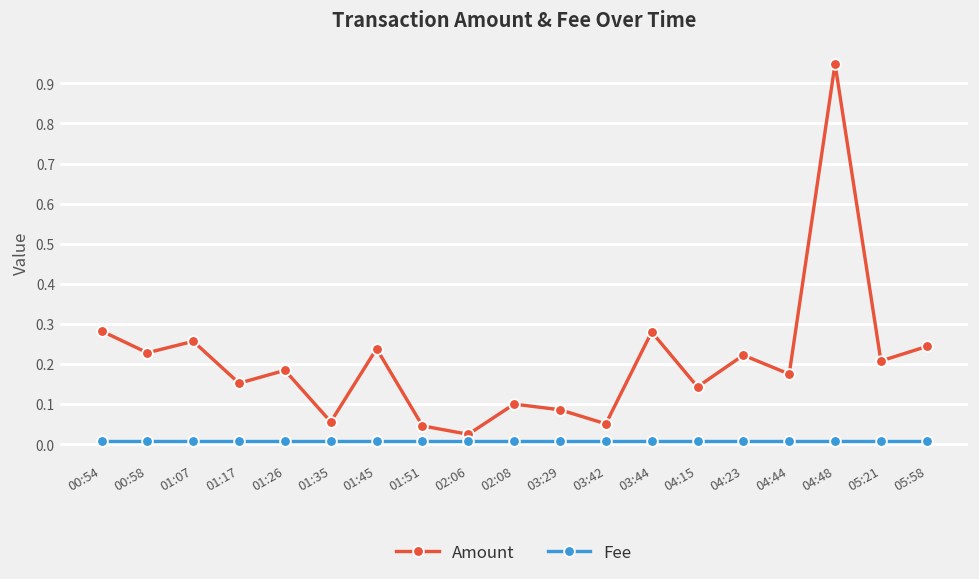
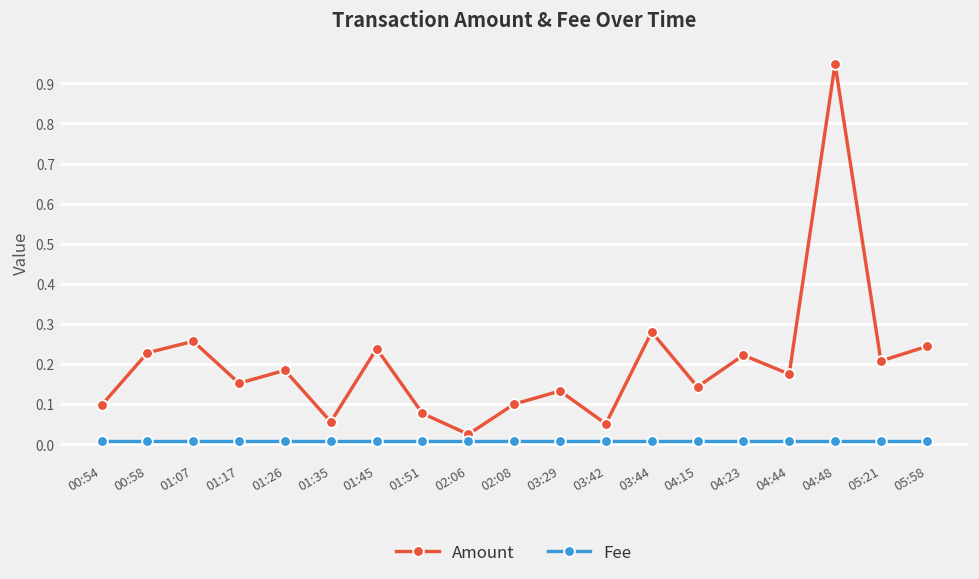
  {
    "Amount": {
-     "00:54": 0.28,
+     "00:54": 0.10,
      "00:58": 0.23,
      "01:07": 0.26,
      "01:17": 0.15,
      "01:26": 0.18,
      "01:35": 0.06,
      "01:45": 0.24,
-     "01:51": 0.05,
+     "01:51": 0.08,
      "02:06": 0.02,
      "02:08": 0.10,
-     "03:29": 0.09,
+     "03:29": 0.13,
      "03:42": 0.05,
      "03:44": 0.28,
      "04:15": 0.14,
      "04:23": 0.22,
      "04:44": 0.17,
      "04:48": 0.95,
      "05:21": 0.21,
      "05:58": 0.24
    },
    "Fee": {
      "00:54": 0.01,
      "00:58": 0.01,
      "01:07": 0.01,
      "01:17": 0.01,
      "01:26": 0.01,
      "01:35": 0.01,
      "01:45": 0.01,
      "01:51": 0.01,
      "02:06": 0.01,
      "02:08": 0.01,
      "03:29": 0.01,
      "03:42": 0.01,
      "03:44": 0.01,
      "04:15": 0.01,
      "04:23": 0.01,
      "04:44": 0.01,
      "04:48": 0.01,
      "05:21": 0.01,
      "05:58": 0.01
    }
  }
